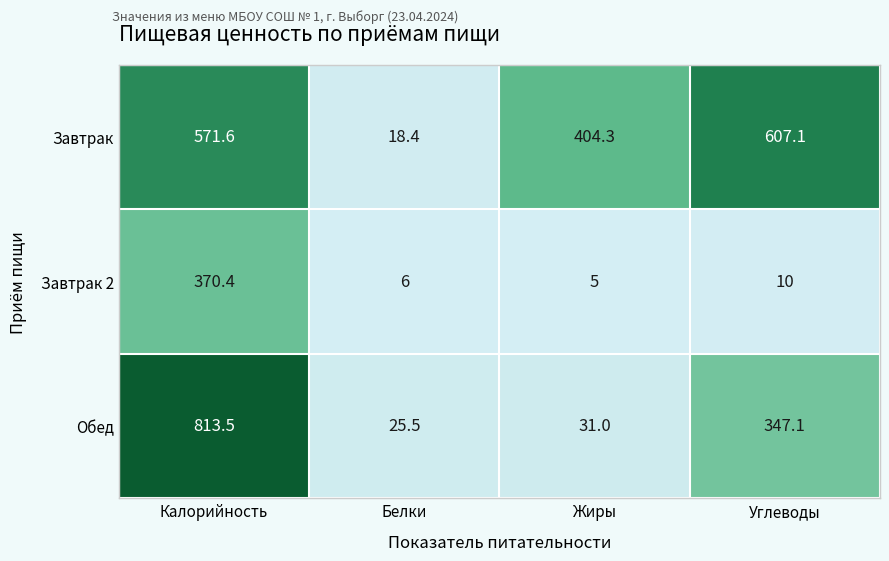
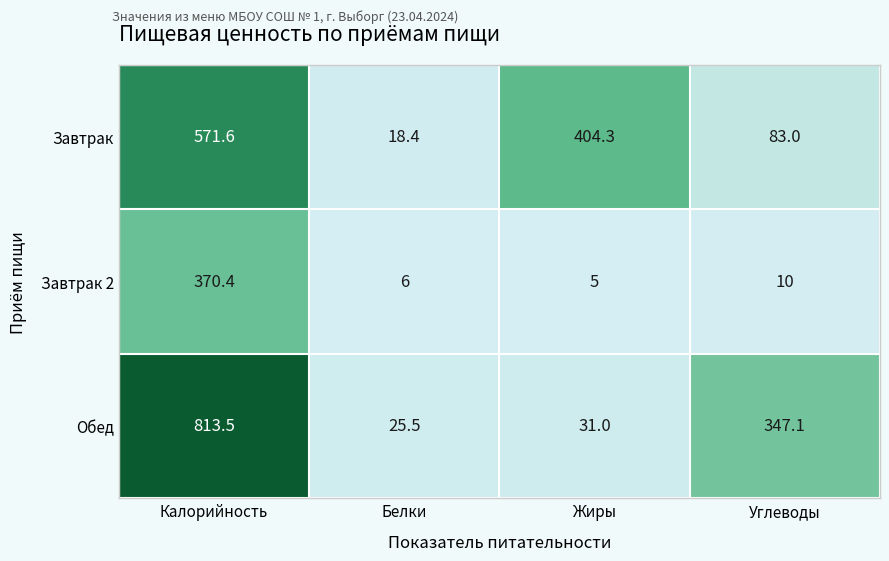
  {
    "Завтрак": {
      "Калорийность": 571.6,
      "Белки": 18.4,
      "Жиры": 404.3,
-     "Углеводы": 607.1
+     "Углеводы": 83.0
    },
    "Завтрак 2": {
      "Калорийность": 370.4,
      "Белки": 6,
      "Жиры": 5,
      "Углеводы": 10
    },
    "Обед": {
      "Калорийность": 813.5,
      "Белки": 25.5,
      "Жиры": 31.0,
      "Углеводы": 347.1
    }
  }
